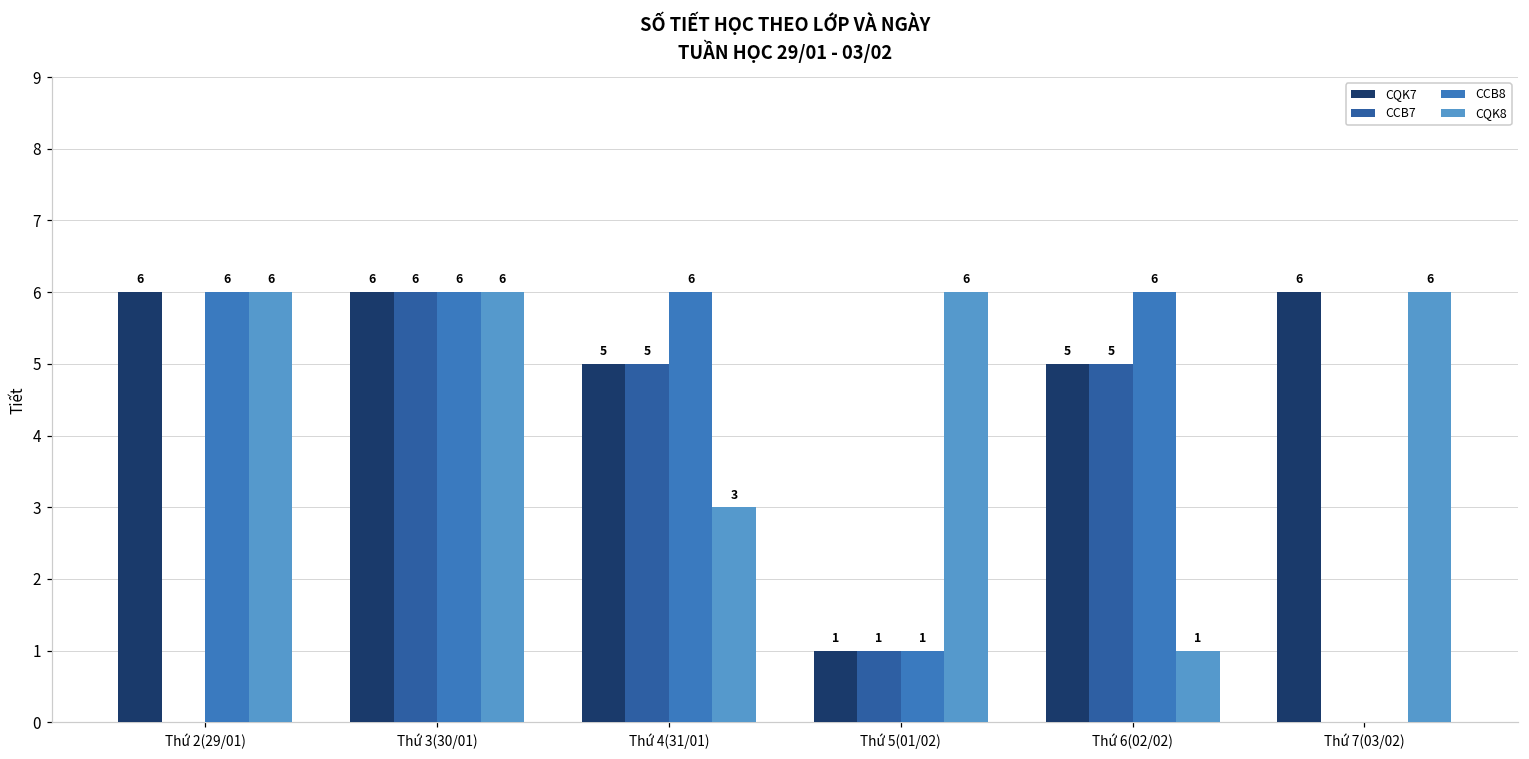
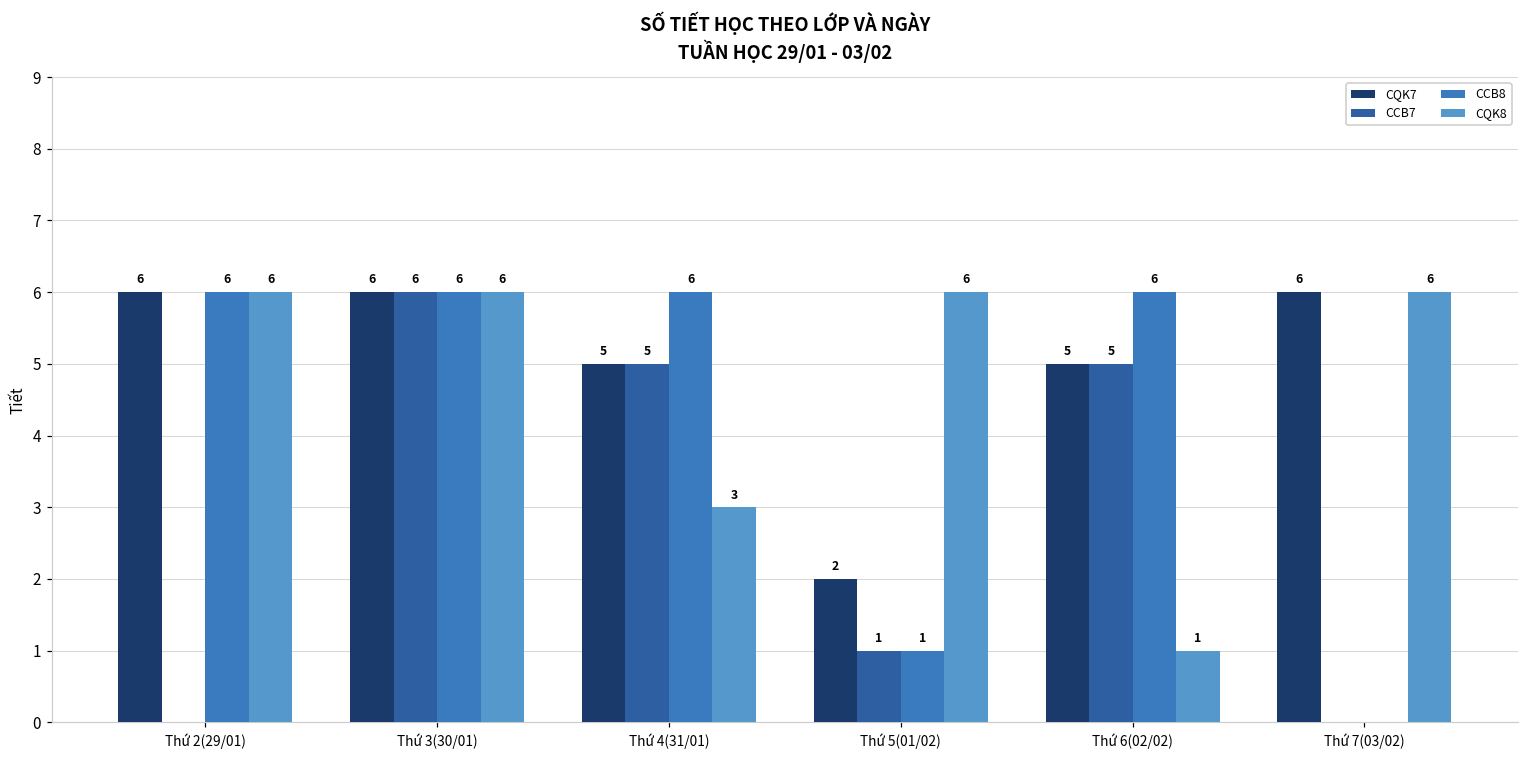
  {
    "CQK7": {
      "Thứ 2(29/01)": 6,
      "Thứ 3(30/01)": 6,
      "Thứ 4(31/01)": 5,
-     "Thứ 5(01/02)": 1,
+     "Thứ 5(01/02)": 2,
      "Thứ 6(02/02)": 5,
      "Thứ 7(03/02)": 6
    }
  }
